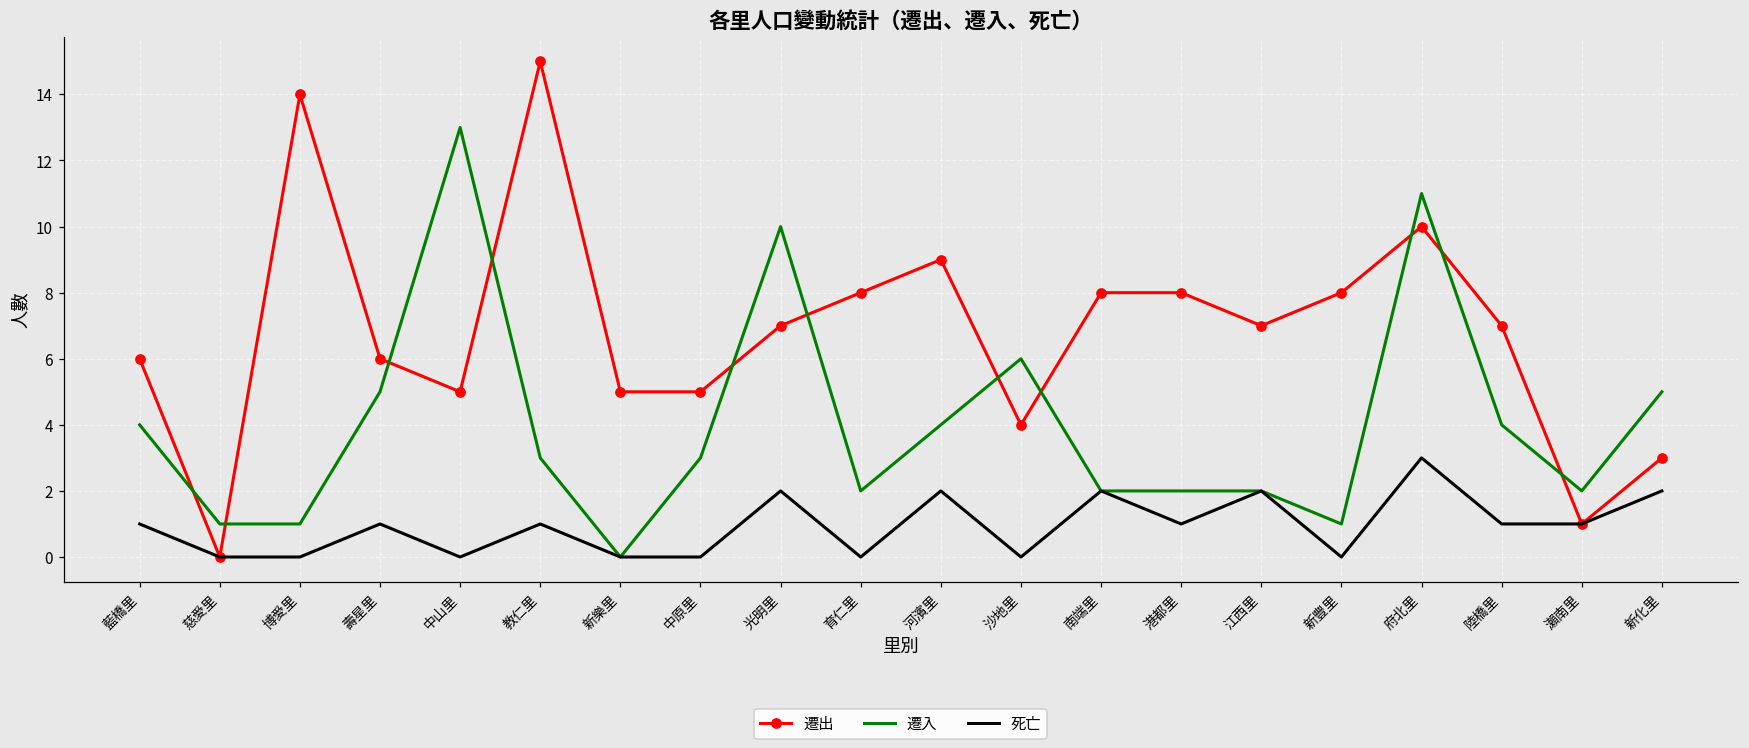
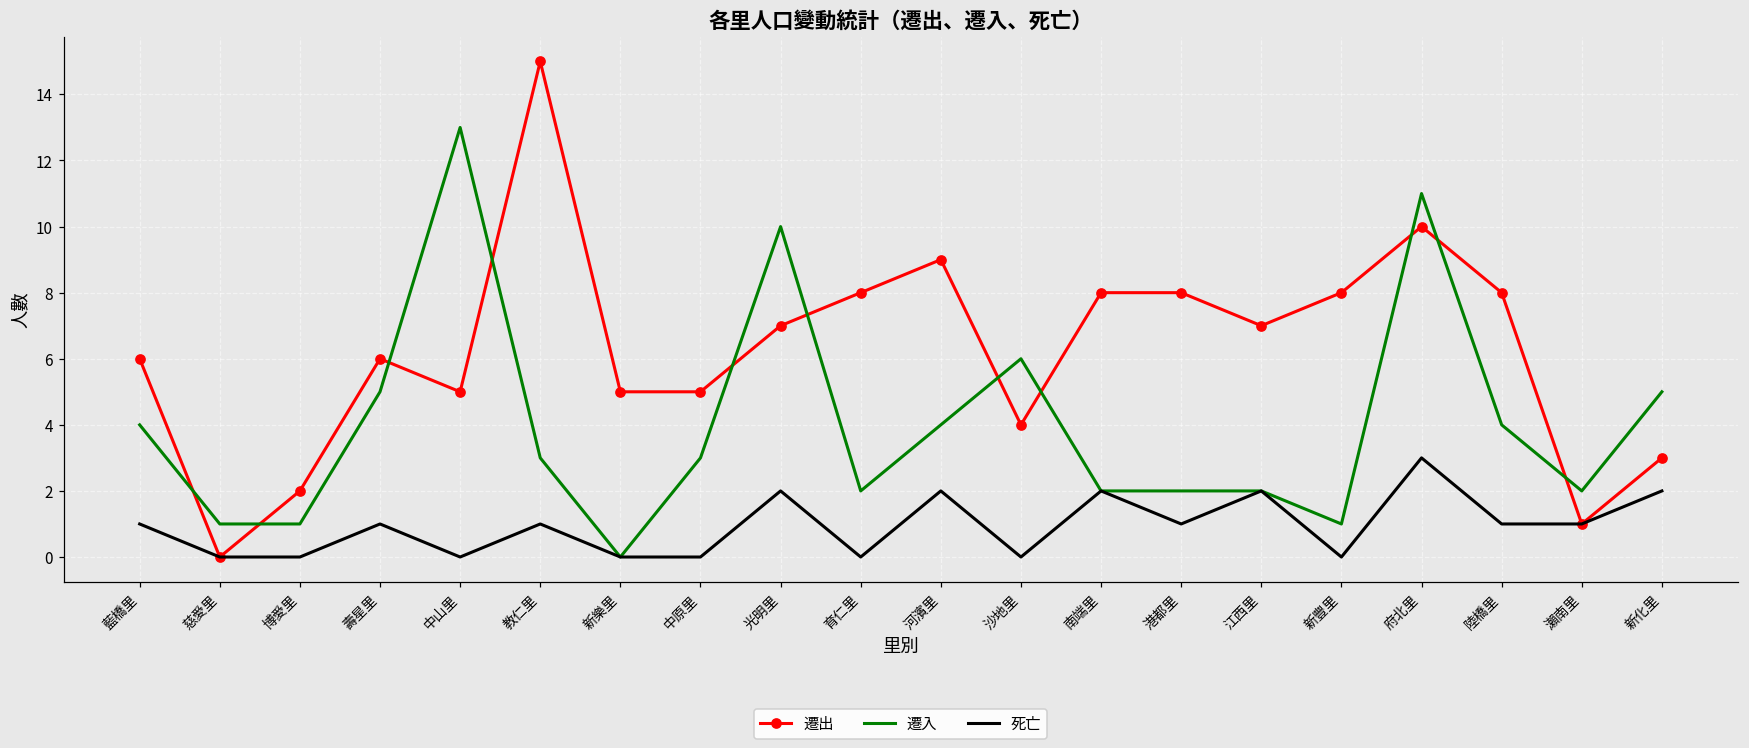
  {
    "遷出": {
      "藍橋里": 6,
-     "博愛里": 14,
+     "博愛里": 2,
      "壽星里": 6,
      "中山里": 5,
      "教仁里": 15,
      "新樂里": 5,
      "中原里": 5,
      "光明里": 7,
      "育仁里": 8,
      "河濱里": 9,
      "沙地里": 4,
      "南端里": 8,
      "港都里": 8,
      "江西里": 7,
      "新豐里": 8,
      "府北里": 10,
-     "陸橋里": 7,
+     "陸橋里": 8,
      "新化里": 3
    },
    "遷入": {
      "藍橋里": 4,
      "慈愛里": 1,
      "博愛里": 1,
      "壽星里": 5,
      "中山里": 13,
      "教仁里": 3,
      "中原里": 3,
      "光明里": 10,
      "育仁里": 2,
      "河濱里": 4,
      "沙地里": 6,
      "港都里": 2,
      "新豐里": 1,
      "府北里": 11,
      "陸橋里": 4,
      "瀨南里": 2,
      "新化里": 5
    },
    "死亡": {
      "藍橋里": 1,
      "博愛里": 0,
      "壽星里": 1,
      "中山里": 0,
      "教仁里": 1,
      "中原里": 0,
      "光明里": 2,
      "育仁里": 0,
      "河濱里": 2,
      "沙地里": 0,
      "港都里": 1,
      "新豐里": 0,
      "府北里": 3,
      "陸橋里": 1,
      "新化里": 2
    }
  }
